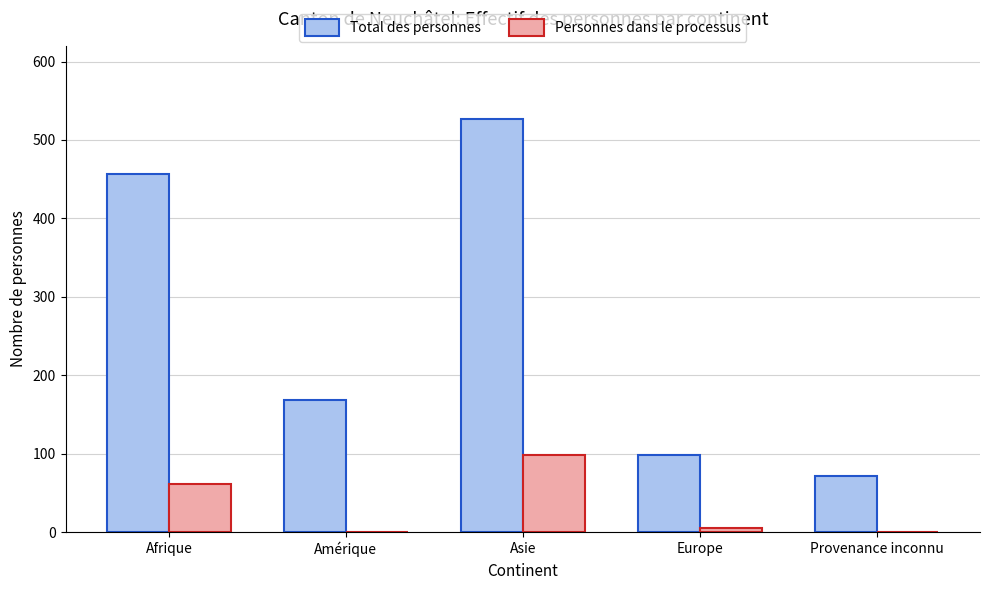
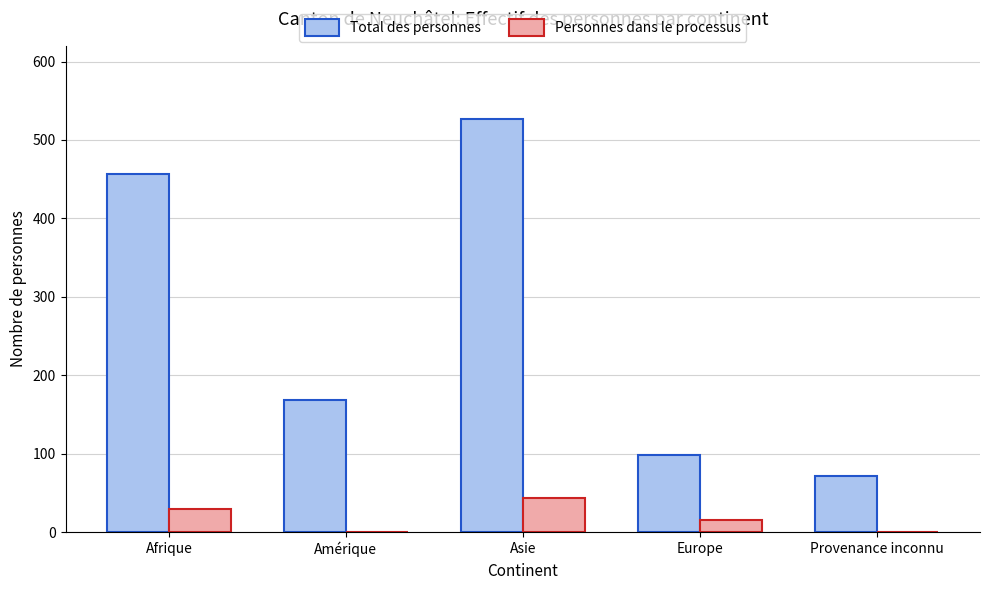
  {
    "Total des personnes": {
      "Afrique": 460,
      "Amérique": 170,
      "Asie": 530,
      "Europe": 100,
      "Provenance inconnu": 70
    },
    "Personnes dans le processus": {
-     "Afrique": 60,
+     "Afrique": 30,
      "Amérique": 0,
-     "Asie": 100,
-     "Europe": 10,
+     "Asie": 40,
+     "Europe": 20,
      "Provenance inconnu": 0
    }
  }
